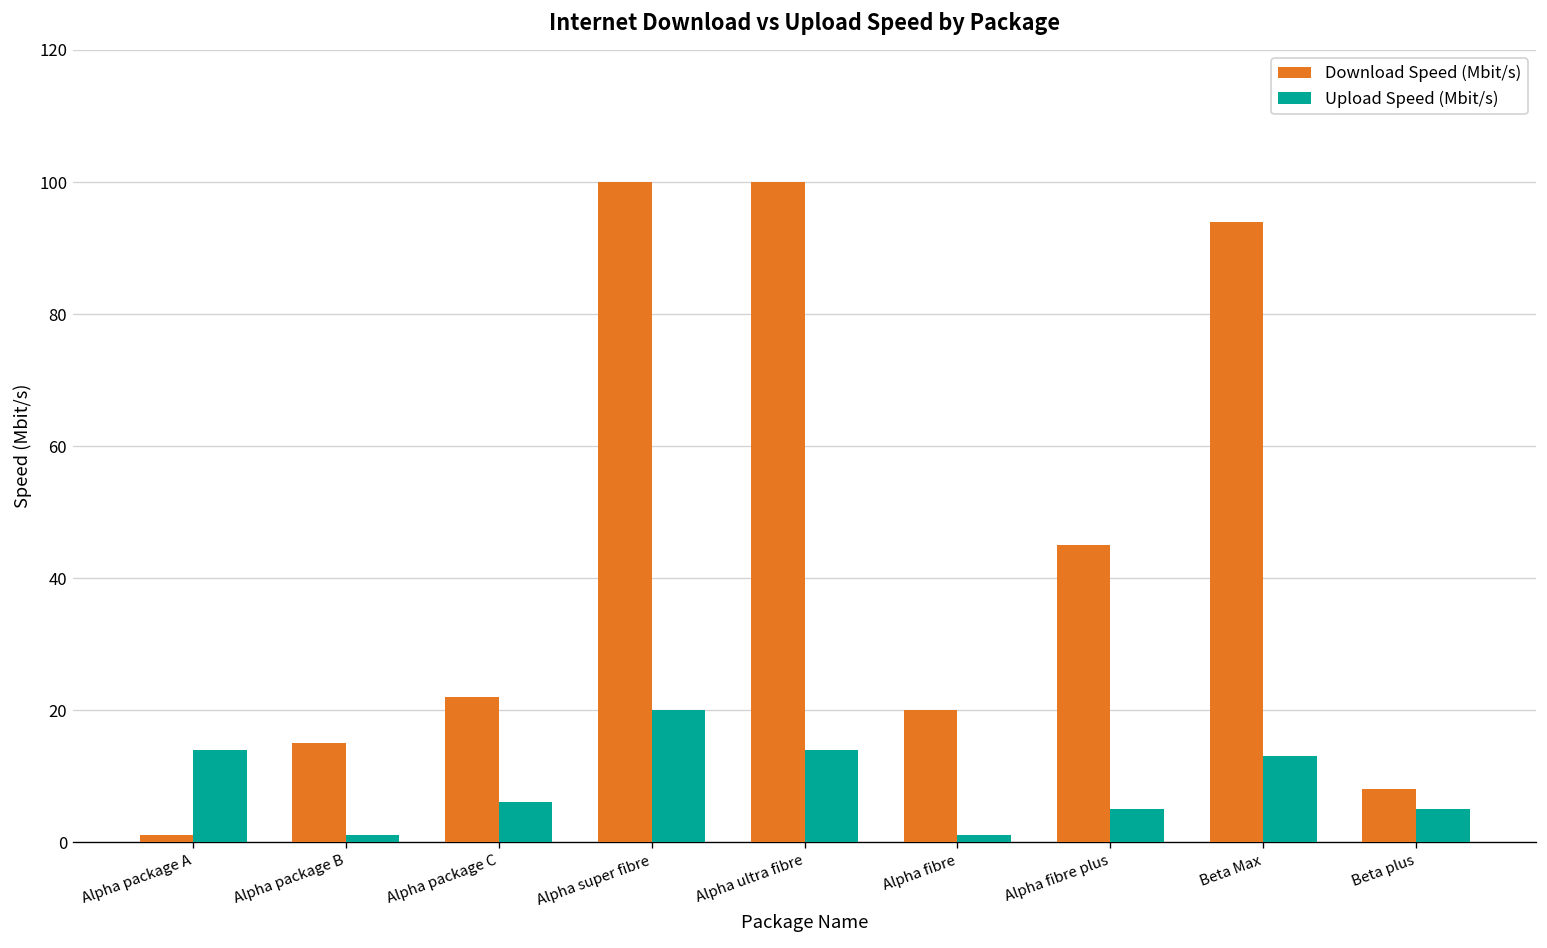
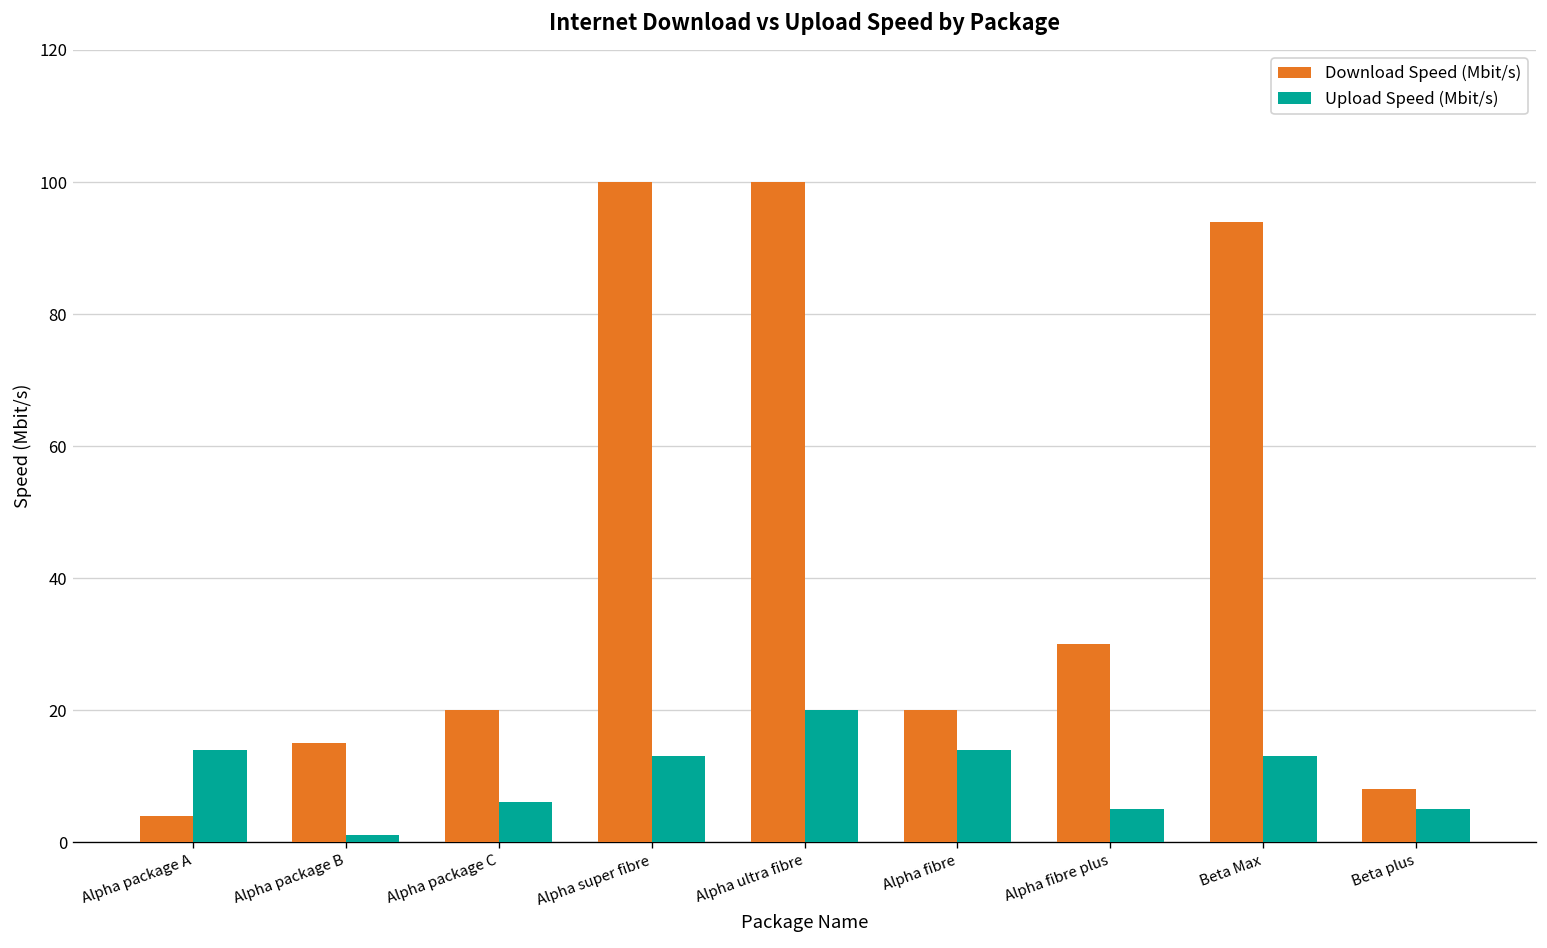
  {
    "Download Speed (Mbit/s)": {
-     "Alpha package A": 1,
+     "Alpha package A": 4,
      "Alpha package B": 15,
-     "Alpha package C": 22,
+     "Alpha package C": 20,
      "Alpha super fibre": 100,
      "Alpha ultra fibre": 100,
      "Alpha fibre": 20,
-     "Alpha fibre plus": 45,
+     "Alpha fibre plus": 30,
      "Beta Max": 94,
      "Beta plus": 8
    },
    "Upload Speed (Mbit/s)": {
      "Alpha package A": 14,
      "Alpha package B": 1,
      "Alpha package C": 6,
-     "Alpha super fibre": 20,
-     "Alpha ultra fibre": 14,
-     "Alpha fibre": 1,
+     "Alpha super fibre": 13,
+     "Alpha ultra fibre": 20,
+     "Alpha fibre": 14,
      "Alpha fibre plus": 5,
      "Beta Max": 13,
      "Beta plus": 5
    }
  }
